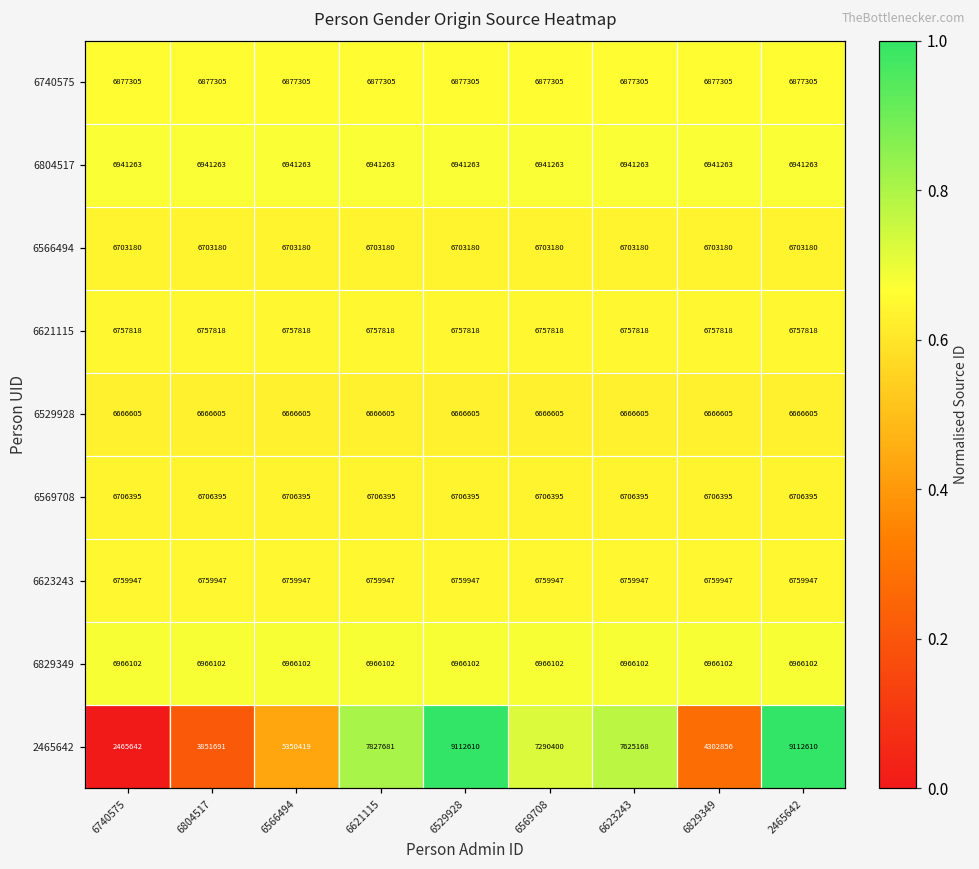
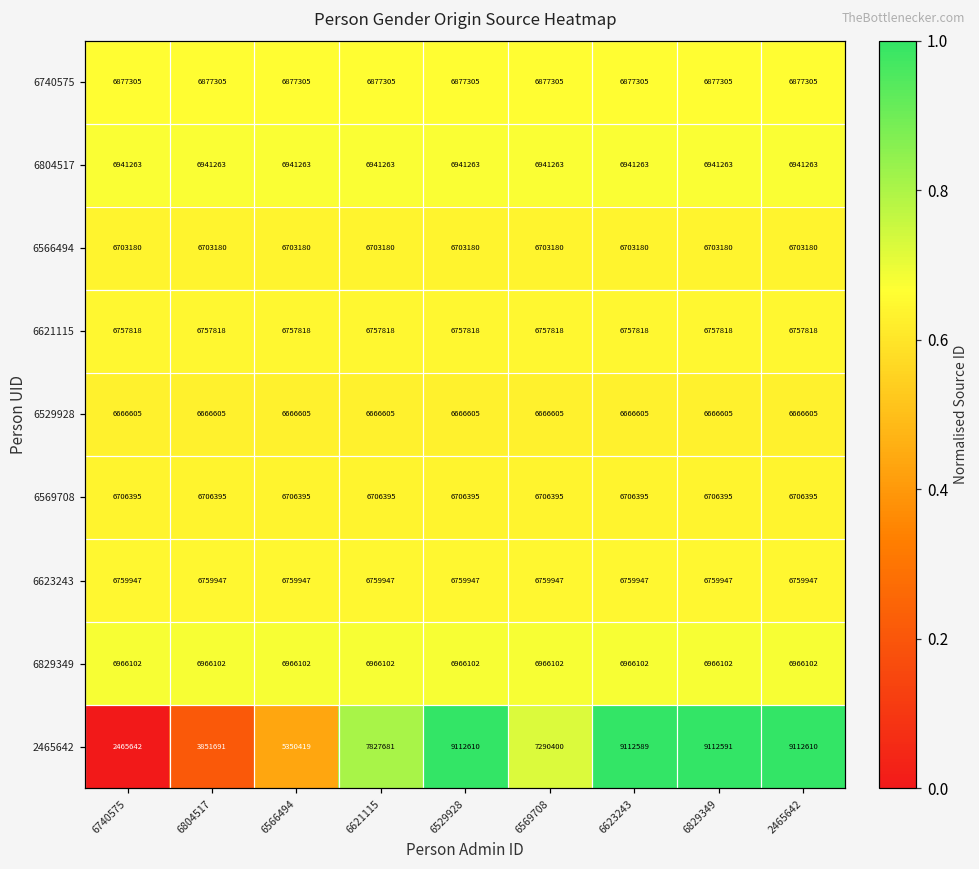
  {
    "6740575": {
      "6740575": 6877305,
      "6804517": 6877305,
      "6566494": 6877305,
      "6621115": 6877305,
      "6529928": 6877305,
      "6569708": 6877305,
      "6623243": 6877305,
      "6829349": 6877305,
      "2465642": 6877305
    },
    "6804517": {
      "6740575": 6941263,
      "6804517": 6941263,
      "6566494": 6941263,
      "6621115": 6941263,
      "6529928": 6941263,
      "6569708": 6941263,
      "6623243": 6941263,
      "6829349": 6941263,
      "2465642": 6941263
    },
    "6566494": {
      "6740575": 6703180,
      "6804517": 6703180,
      "6566494": 6703180,
      "6621115": 6703180,
      "6529928": 6703180,
      "6569708": 6703180,
      "6623243": 6703180,
      "6829349": 6703180,
      "2465642": 6703180
    },
    "6621115": {
      "6740575": 6757818,
      "6804517": 6757818,
      "6566494": 6757818,
      "6621115": 6757818,
      "6529928": 6757818,
      "6569708": 6757818,
      "6623243": 6757818,
      "6829349": 6757818,
      "2465642": 6757818
    },
    "6529928": {
      "6740575": 6666605,
      "6804517": 6666605,
      "6566494": 6666605,
      "6621115": 6666605,
      "6529928": 6666605,
      "6569708": 6666605,
      "6623243": 6666605,
      "6829349": 6666605,
      "2465642": 6666605
    },
    "6569708": {
      "6740575": 6706395,
      "6804517": 6706395,
      "6566494": 6706395,
      "6621115": 6706395,
      "6529928": 6706395,
      "6569708": 6706395,
      "6623243": 6706395,
      "6829349": 6706395,
      "2465642": 6706395
    },
    "6623243": {
      "6740575": 6759947,
      "6804517": 6759947,
      "6566494": 6759947,
      "6621115": 6759947,
      "6529928": 6759947,
      "6569708": 6759947,
      "6623243": 6759947,
      "6829349": 6759947,
      "2465642": 6759947
    },
    "6829349": {
      "6740575": 6966102,
      "6804517": 6966102,
      "6566494": 6966102,
      "6621115": 6966102,
      "6529928": 6966102,
      "6569708": 6966102,
      "6623243": 6966102,
      "6829349": 6966102,
      "2465642": 6966102
    },
    "2465642": {
      "6740575": 2465642,
      "6804517": 3851691,
      "6566494": 5350419,
      "6621115": 7827681,
      "6529928": 9112610,
      "6569708": 7290400,
-     "6623243": 7625168,
-     "6829349": 4302856,
+     "6623243": 9112589,
+     "6829349": 9112591,
      "2465642": 9112610
    }
  }
